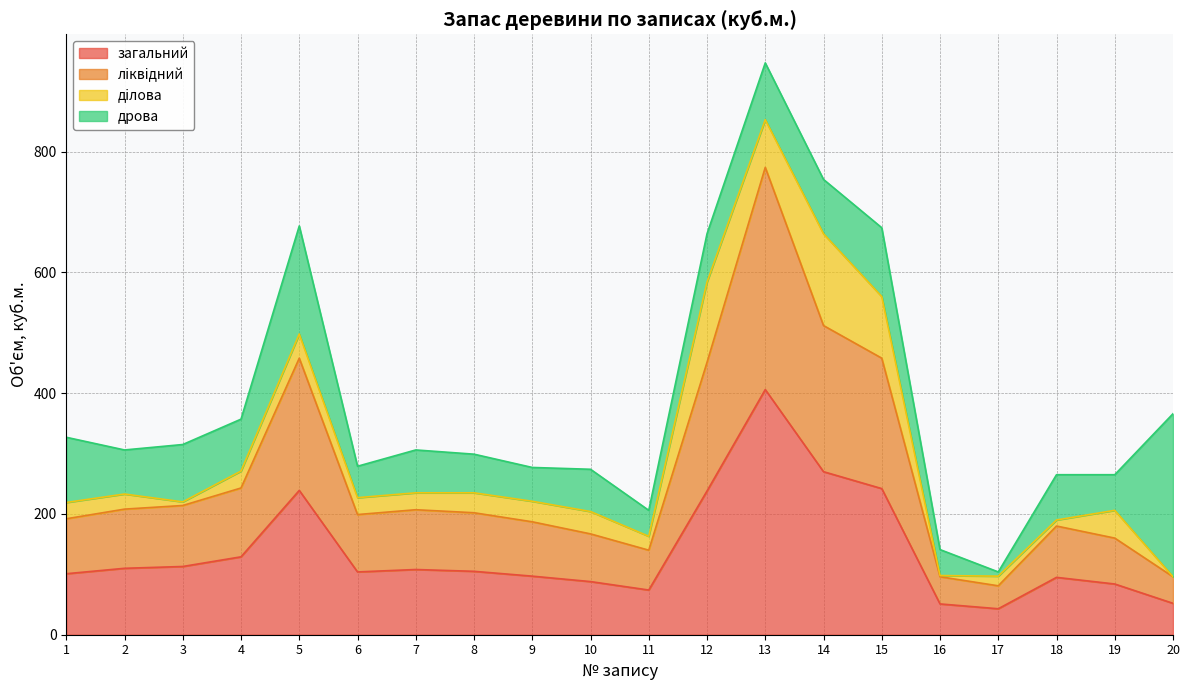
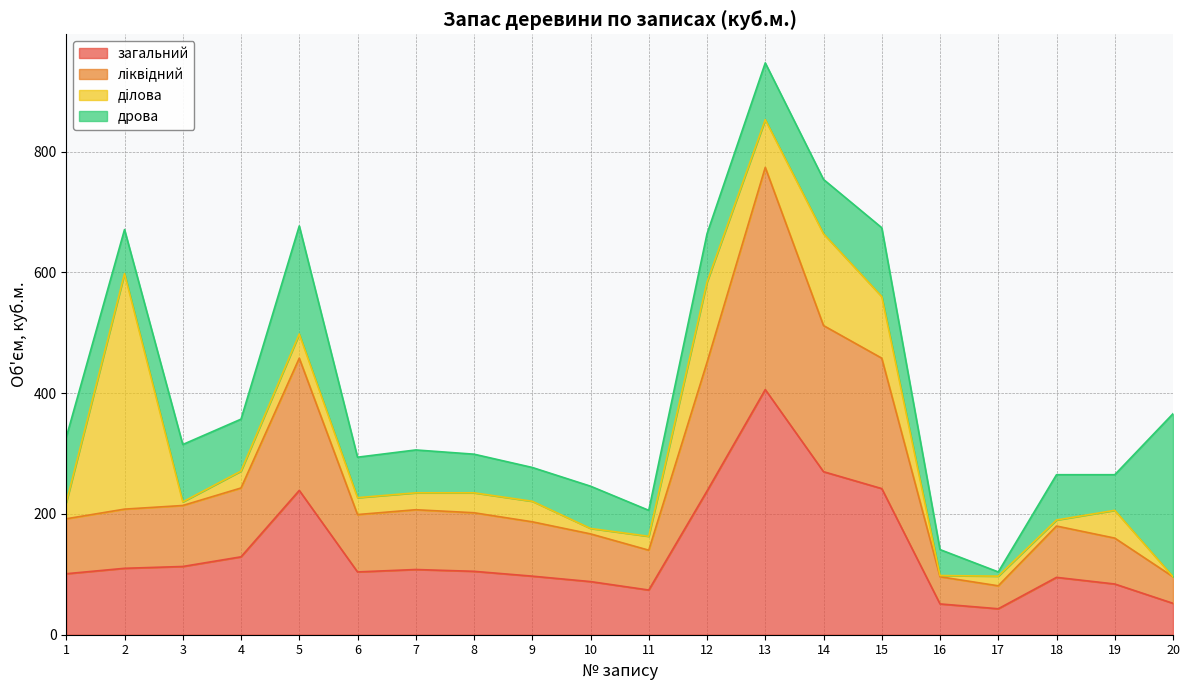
  {
    "ділова": {
      "1": 30,
-     "2": 30,
+     "2": 390,
      "3": 10,
      "4": 30,
      "5": 40,
      "6": 30,
      "7": 30,
      "8": 30,
      "9": 30,
-     "10": 40,
+     "10": 10,
      "11": 20,
      "12": 130,
      "13": 80,
      "14": 150,
      "15": 100,
      "17": 20,
      "18": 10,
      "19": 50
    },
    "дрова": {
      "1": 110,
      "2": 70,
      "3": 100,
      "4": 90,
      "5": 180,
-     "6": 50,
+     "6": 70,
      "7": 70,
      "8": 60,
      "9": 60,
      "10": 70,
      "11": 40,
      "12": 80,
      "13": 90,
      "14": 90,
      "15": 110,
      "16": 40,
      "17": 10,
      "18": 80,
      "19": 60,
      "20": 270
    }
  }
